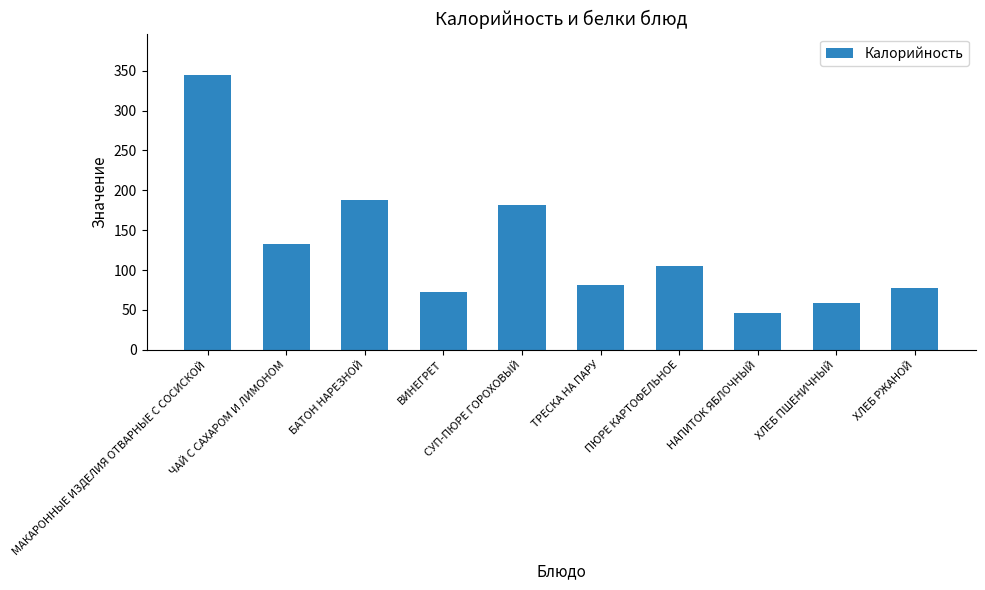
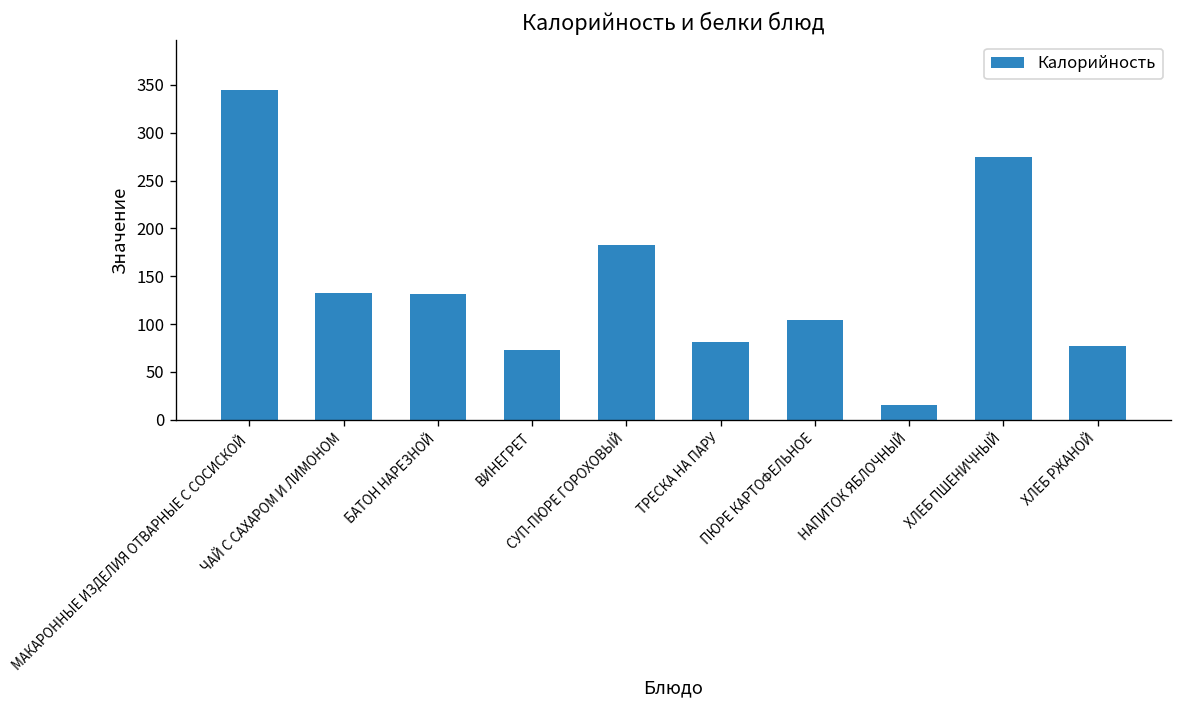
  {
    "МАКАРОННЫЕ ИЗДЕЛИЯ ОТВАРНЫЕ С СОСИСКОЙ": 340,
    "ЧАЙ С САХАРОМ И ЛИМОНОМ": 130,
-   "БАТОН НАРЕЗНОЙ": 190,
+   "БАТОН НАРЕЗНОЙ": 130,
    "ВИНЕГРЕТ": 70,
    "СУП-ПЮРЕ ГОРОХОВЫЙ": 180,
    "ТРЕСКА НА ПАРУ": 80,
    "ПЮРЕ КАРТОФЕЛЬНОЕ": 100,
-   "НАПИТОК ЯБЛОЧНЫЙ": 50,
-   "ХЛЕБ ПШЕНИЧНЫЙ": 60,
+   "НАПИТОК ЯБЛОЧНЫЙ": 20,
+   "ХЛЕБ ПШЕНИЧНЫЙ": 270,
    "ХЛЕБ РЖАНОЙ": 80
  }
